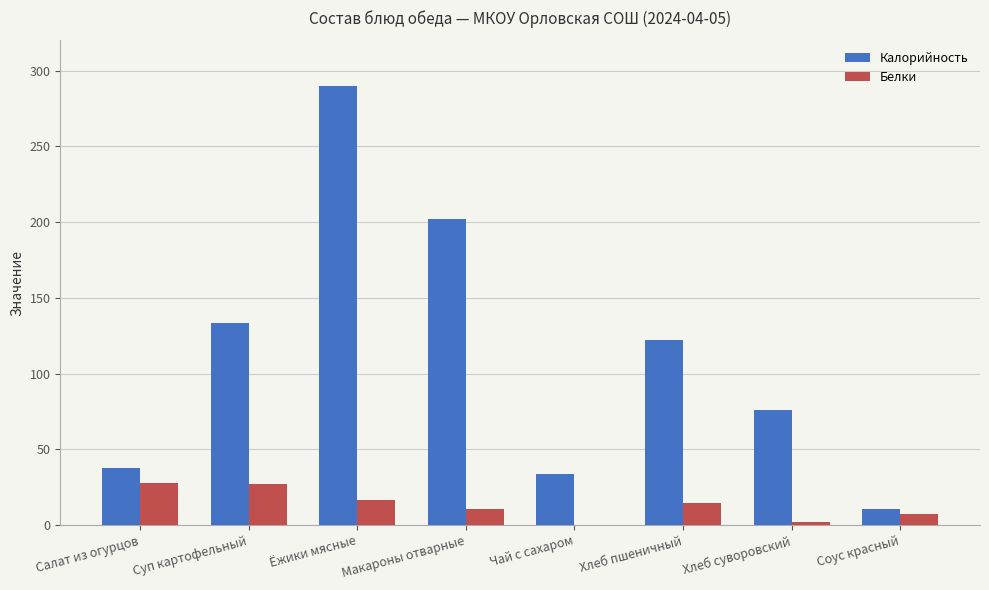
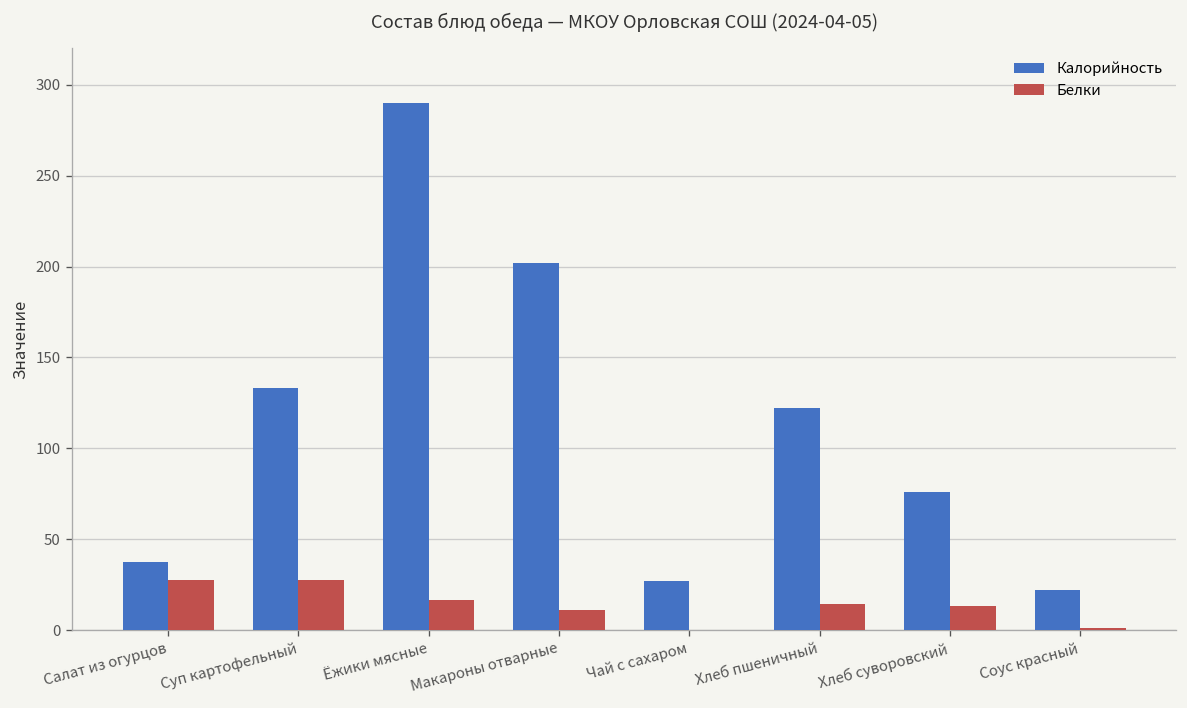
  {
    "Калорийность": {
      "Салат из огурцов": 38,
      "Суп картофельный": 133,
      "Ёжики мясные": 290,
      "Макароны отварные": 202,
-     "Чай с сахаром": 34,
+     "Чай с сахаром": 27,
      "Хлеб пшеничный": 122,
      "Хлеб суворовский": 76,
-     "Соус красный": 11
+     "Соус красный": 22
    },
    "Белки": {
      "Салат из огурцов": 28,
      "Суп картофельный": 27,
      "Ёжики мясные": 16,
      "Макароны отварные": 11,
      "Хлеб пшеничный": 14,
-     "Хлеб суворовский": 2,
-     "Соус красный": 7
+     "Хлеб суворовский": 13,
+     "Соус красный": 1
    }
  }
